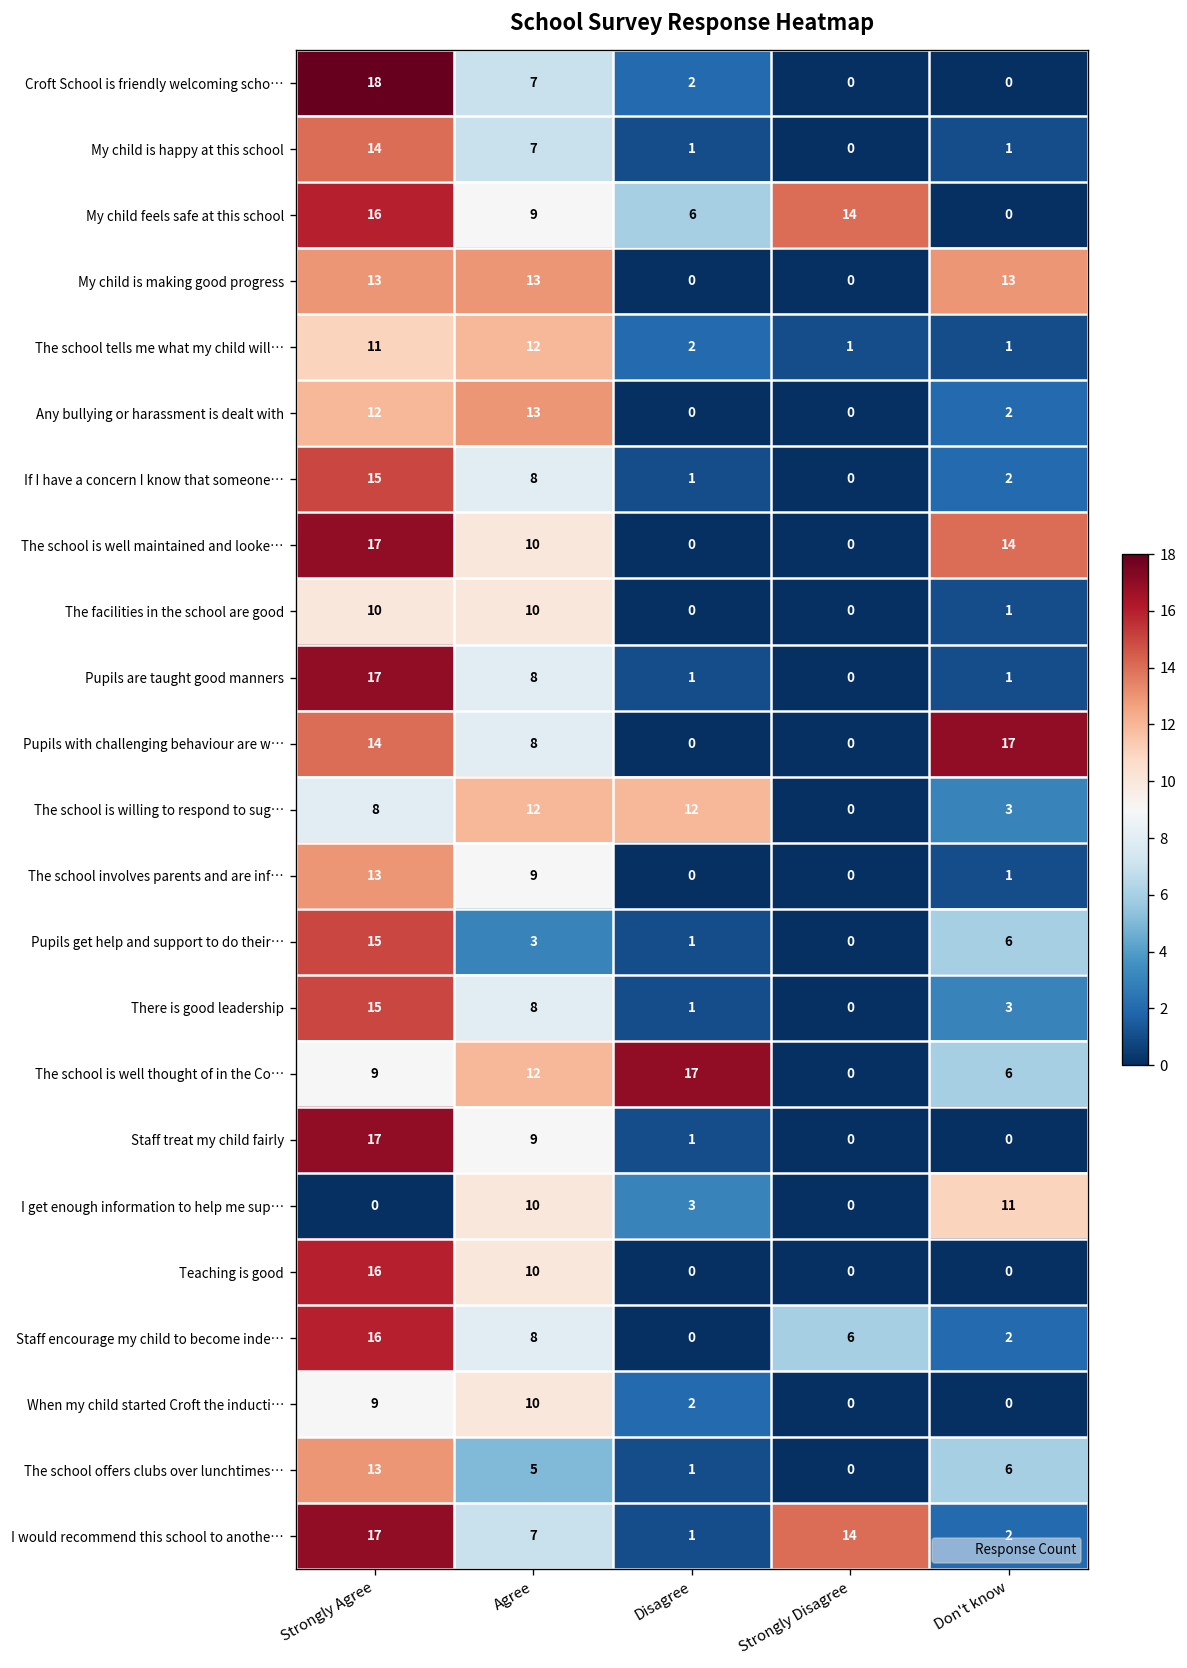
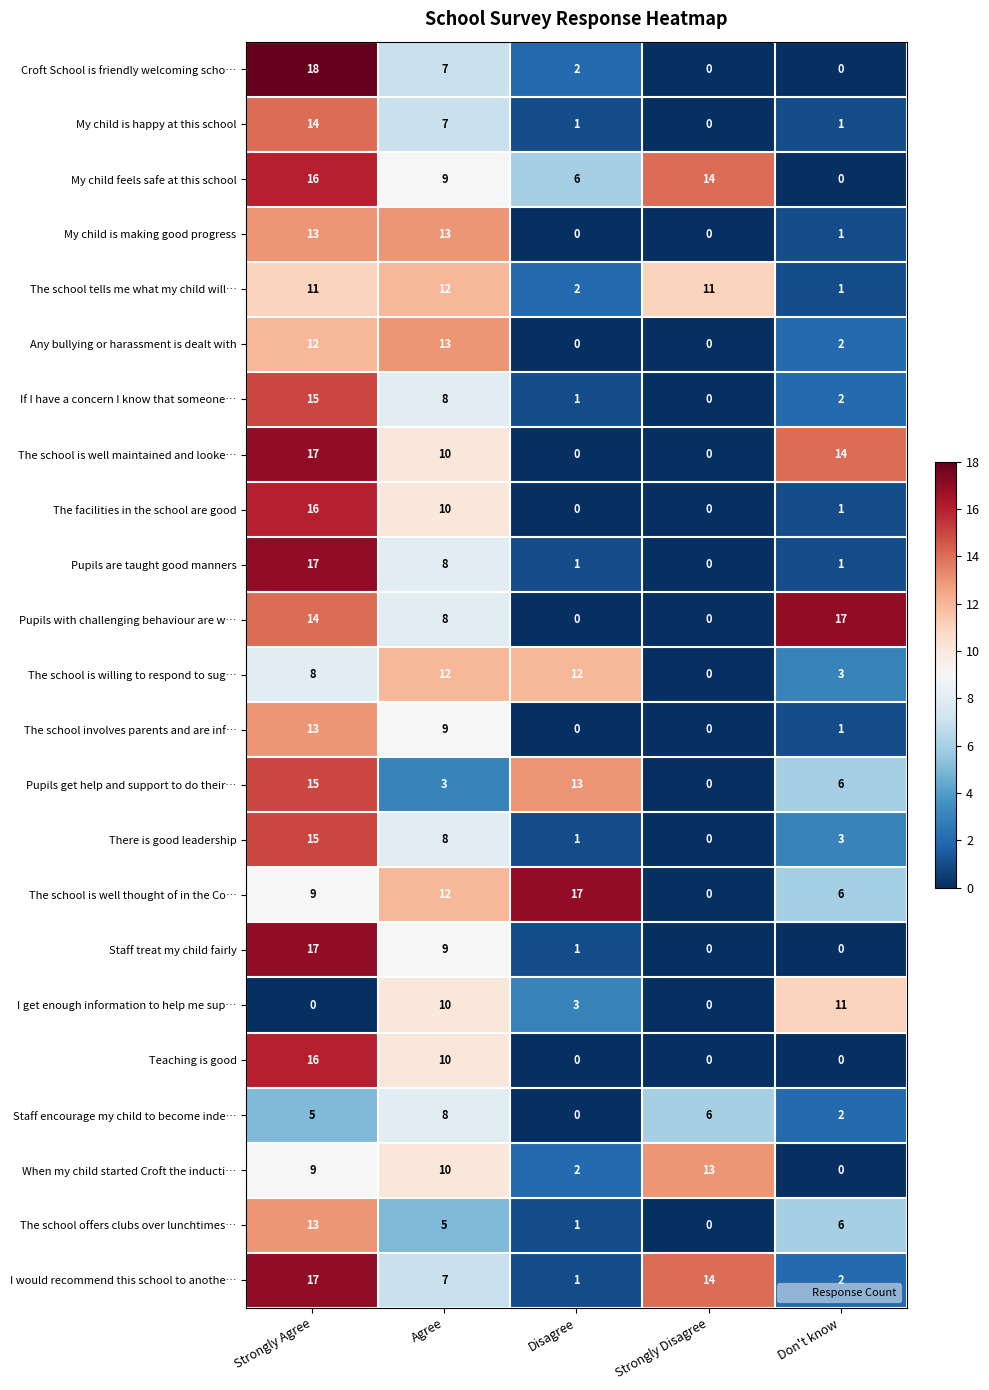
  {
    "Croft School is friendly welcoming scho…": {
      "Strongly Agree": 18,
      "Agree": 7,
      "Disagree": 2,
      "Strongly Disagree": 0,
      "Don't know": 0
    },
    "My child is happy at this school": {
      "Strongly Agree": 14,
      "Agree": 7,
      "Disagree": 1,
      "Strongly Disagree": 0,
      "Don't know": 1
    },
    "My child feels safe at this school": {
      "Strongly Agree": 16,
      "Agree": 9,
      "Disagree": 6,
      "Strongly Disagree": 14,
      "Don't know": 0
    },
    "My child is making good progress": {
      "Strongly Agree": 13,
      "Agree": 13,
      "Disagree": 0,
      "Strongly Disagree": 0,
-     "Don't know": 13
+     "Don't know": 1
    },
    "The school tells me what my child will…": {
      "Strongly Agree": 11,
      "Agree": 12,
      "Disagree": 2,
-     "Strongly Disagree": 1,
+     "Strongly Disagree": 11,
      "Don't know": 1
    },
    "Any bullying or harassment is dealt with": {
      "Strongly Agree": 12,
      "Agree": 13,
      "Disagree": 0,
      "Strongly Disagree": 0,
      "Don't know": 2
    },
    "If I have a concern I know that someone…": {
      "Strongly Agree": 15,
      "Agree": 8,
      "Disagree": 1,
      "Strongly Disagree": 0,
      "Don't know": 2
    },
    "The school is well maintained and looke…": {
      "Strongly Agree": 17,
      "Agree": 10,
      "Disagree": 0,
      "Strongly Disagree": 0,
      "Don't know": 14
    },
    "The facilities in the school are good": {
-     "Strongly Agree": 10,
+     "Strongly Agree": 16,
      "Agree": 10,
      "Disagree": 0,
      "Strongly Disagree": 0,
      "Don't know": 1
    },
    "Pupils are taught good manners": {
      "Strongly Agree": 17,
      "Agree": 8,
      "Disagree": 1,
      "Strongly Disagree": 0,
      "Don't know": 1
    },
    "Pupils with challenging behaviour are w…": {
      "Strongly Agree": 14,
      "Agree": 8,
      "Disagree": 0,
      "Strongly Disagree": 0,
      "Don't know": 17
    },
    "The school is willing to respond to sug…": {
      "Strongly Agree": 8,
      "Agree": 12,
      "Disagree": 12,
      "Strongly Disagree": 0,
      "Don't know": 3
    },
    "The school involves parents and are inf…": {
      "Strongly Agree": 13,
      "Agree": 9,
      "Disagree": 0,
      "Strongly Disagree": 0,
      "Don't know": 1
    },
    "Pupils get help and support to do their…": {
      "Strongly Agree": 15,
      "Agree": 3,
-     "Disagree": 1,
+     "Disagree": 13,
      "Strongly Disagree": 0,
      "Don't know": 6
    },
    "There is good leadership": {
      "Strongly Agree": 15,
      "Agree": 8,
      "Disagree": 1,
      "Strongly Disagree": 0,
      "Don't know": 3
    },
    "The school is well thought of in the Co…": {
      "Strongly Agree": 9,
      "Agree": 12,
      "Disagree": 17,
      "Strongly Disagree": 0,
      "Don't know": 6
    },
    "Staff treat my child fairly": {
      "Strongly Agree": 17,
      "Agree": 9,
      "Disagree": 1,
      "Strongly Disagree": 0,
      "Don't know": 0
    },
    "I get enough information to help me sup…": {
      "Strongly Agree": 0,
      "Agree": 10,
      "Disagree": 3,
      "Strongly Disagree": 0,
      "Don't know": 11
    },
    "Teaching is good": {
      "Strongly Agree": 16,
      "Agree": 10,
      "Disagree": 0,
      "Strongly Disagree": 0,
      "Don't know": 0
    },
    "Staff encourage my child to become inde…": {
-     "Strongly Agree": 16,
+     "Strongly Agree": 5,
      "Agree": 8,
      "Disagree": 0,
      "Strongly Disagree": 6,
      "Don't know": 2
    },
    "When my child started Croft the inducti…": {
      "Strongly Agree": 9,
      "Agree": 10,
      "Disagree": 2,
-     "Strongly Disagree": 0,
+     "Strongly Disagree": 13,
      "Don't know": 0
    },
    "The school offers clubs over lunchtimes…": {
      "Strongly Agree": 13,
      "Agree": 5,
      "Disagree": 1,
      "Strongly Disagree": 0,
      "Don't know": 6
    },
    "I would recommend this school to anothe…": {
      "Strongly Agree": 17,
      "Agree": 7,
      "Disagree": 1,
      "Strongly Disagree": 14
    }
  }
